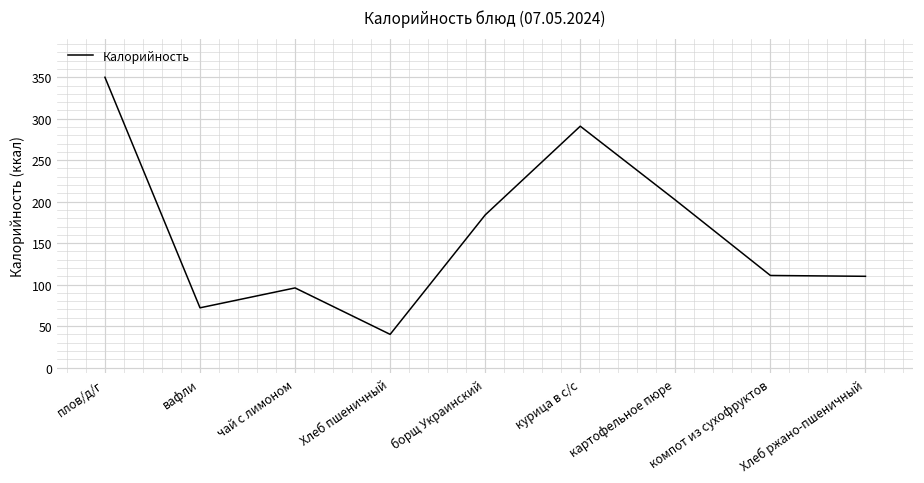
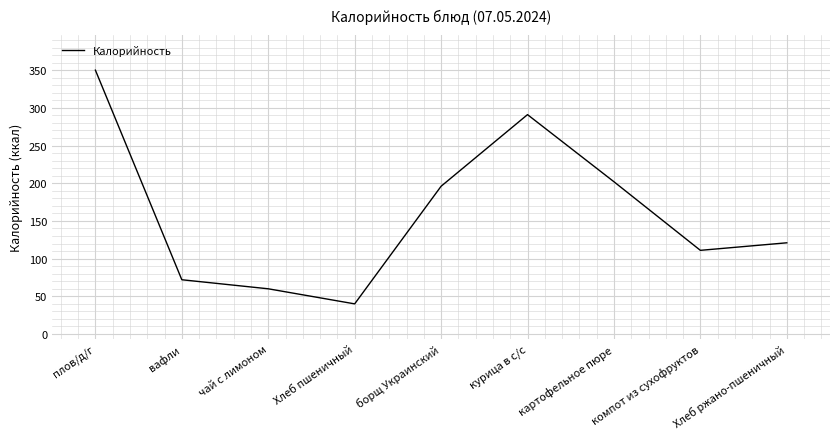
  {
    "плов/д/г": 350,
    "вафли": 70,
-   "чай с лимоном": 100,
+   "чай с лимоном": 60,
    "Хлеб пшеничный": 40,
-   "борщ Украинский": 180,
+   "борщ Украинский": 200,
    "курица в с/с": 290,
    "картофельное пюре": 200,
    "компот из сухофруктов": 110,
-   "Хлеб ржано-пшеничный": 110
+   "Хлеб ржано-пшеничный": 120
  }
